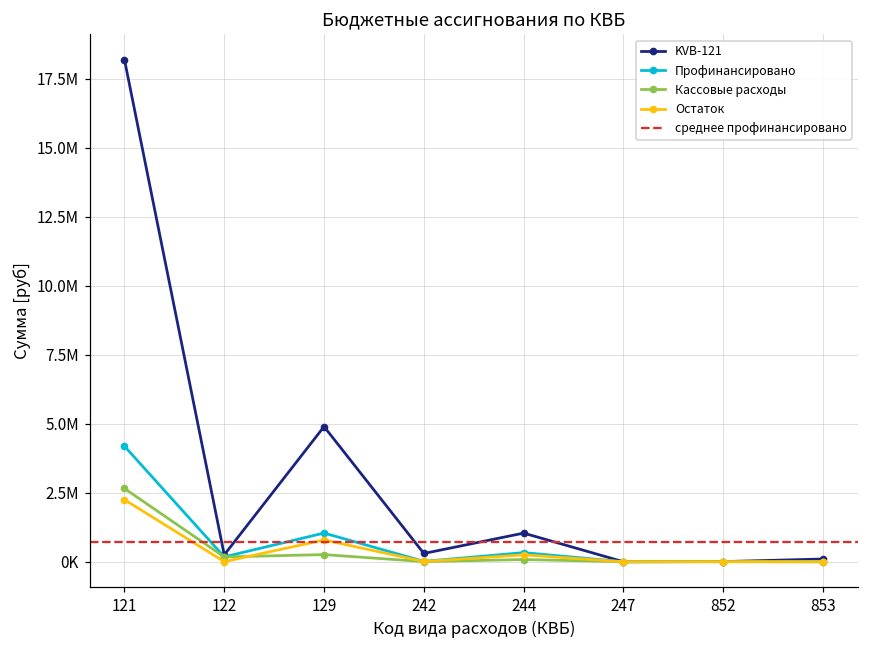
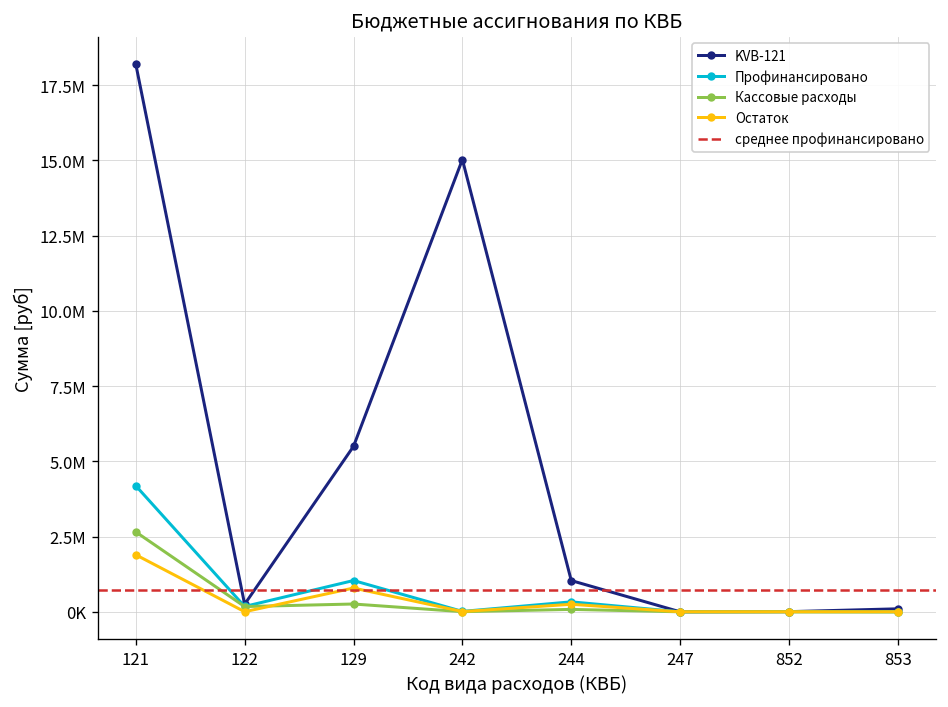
  {
    "KVB-121": {
      "121": 18200000,
-     "129": 4900000,
-     "242": 300000,
+     "129": 5500000,
+     "242": 15000000,
      "244": 1000000
    },
    "Профинансировано": {
      "121": 4200000,
      "129": 1000000
    },
    "Кассовые расходы": {
      "121": 2700000,
      "129": 300000,
      "244": 100000
    },
    "Остаток": {
-     "121": 2200000,
+     "121": 1900000,
      "122": 0,
      "129": 800000
    }
  }
